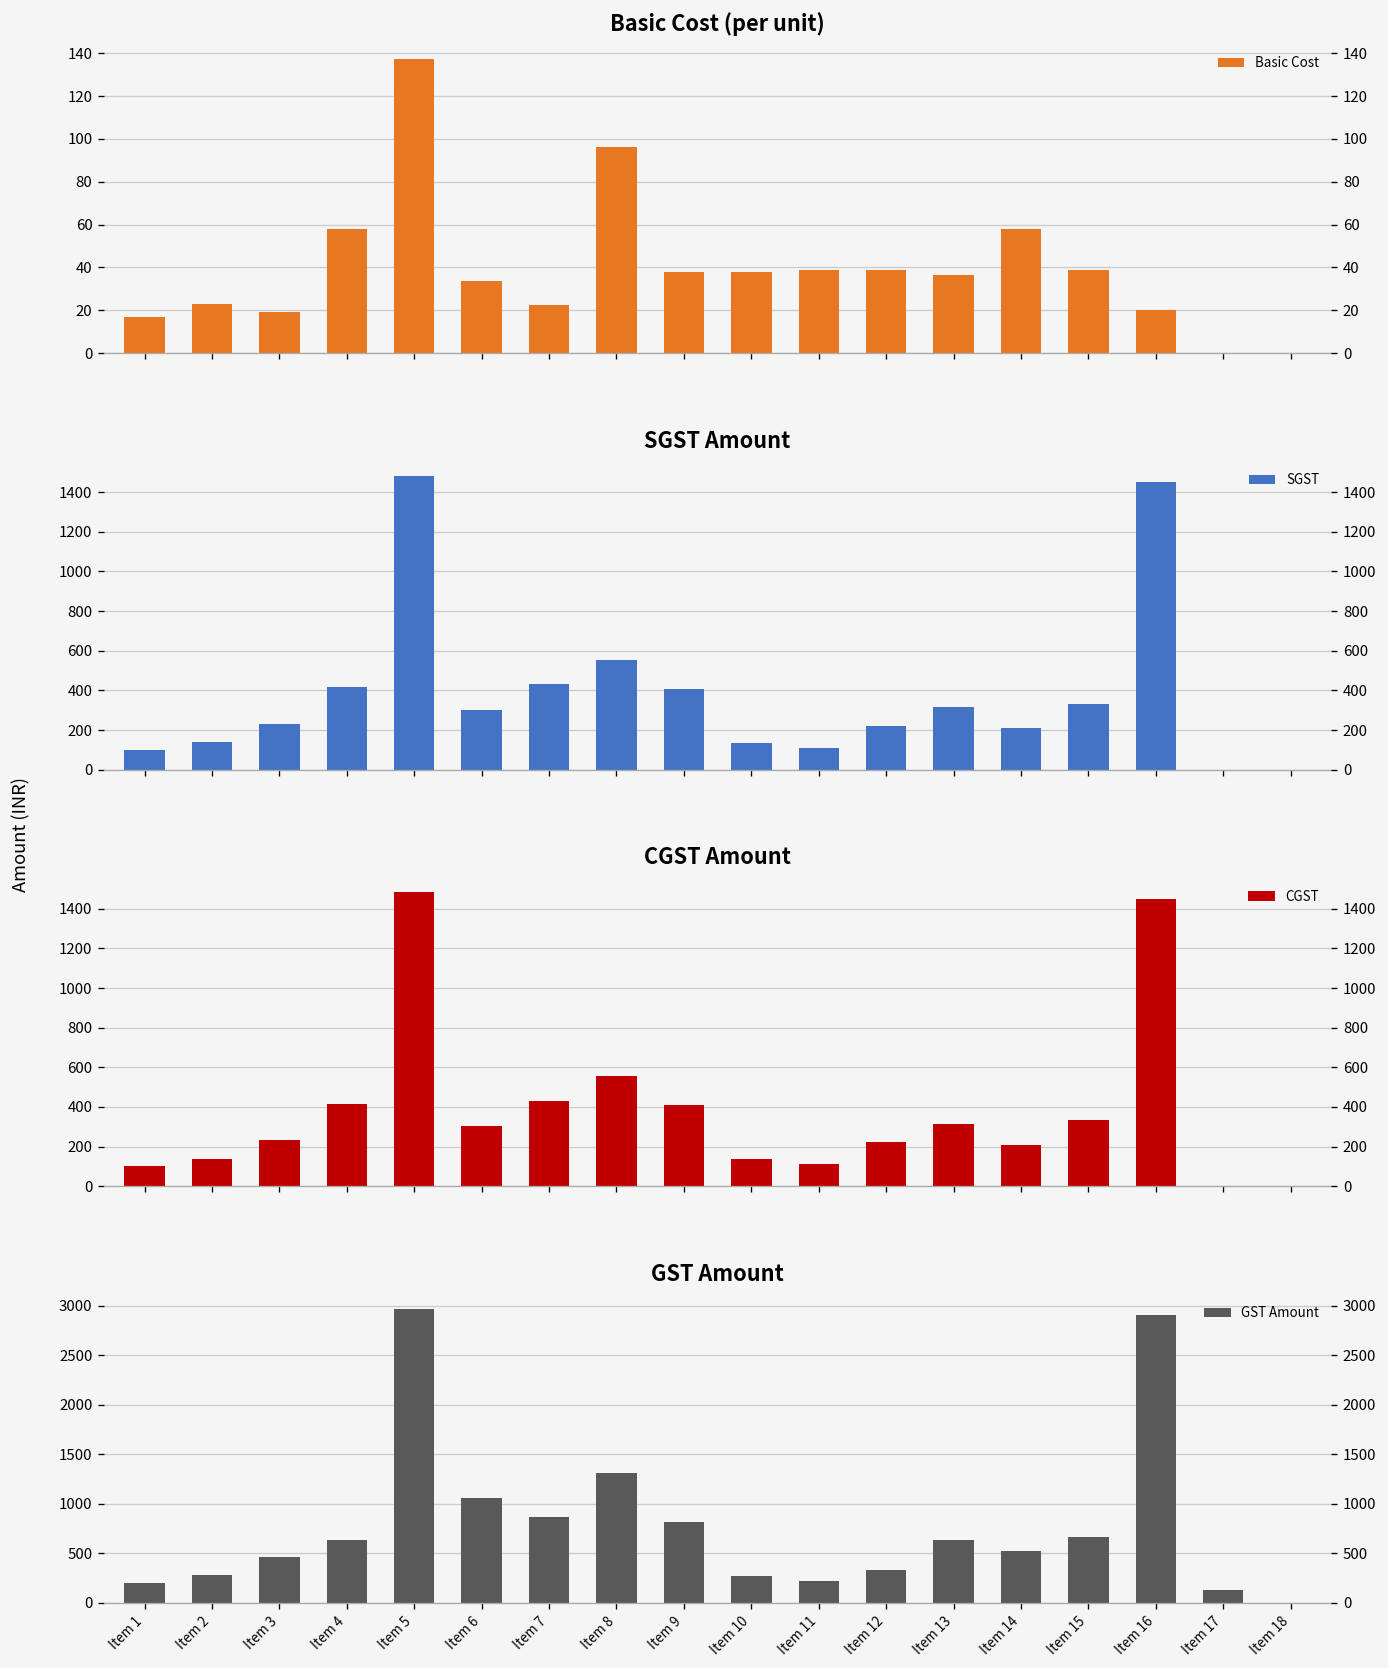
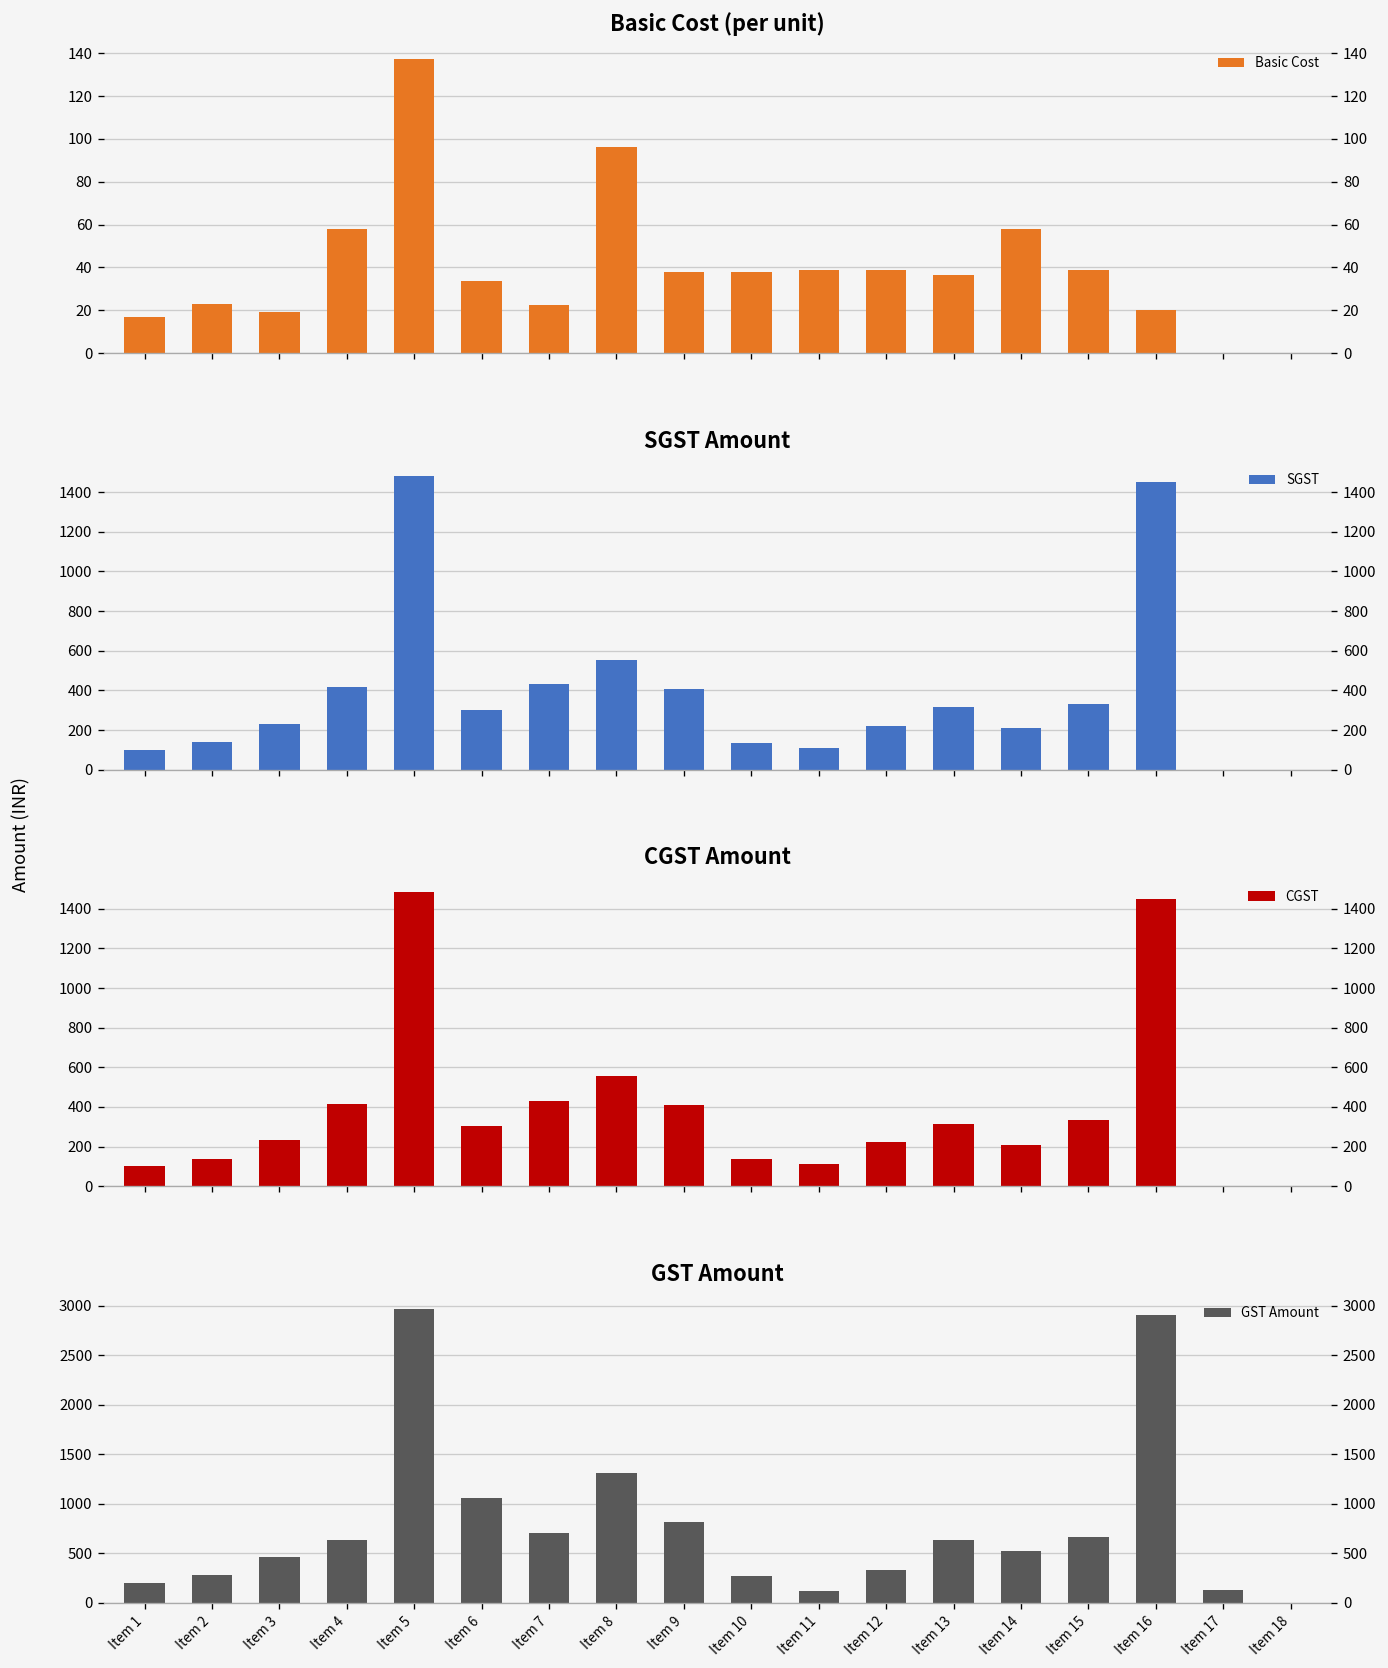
  {
    "GST Amount": {
      "Item 1": 200,
      "Item 2": 300,
      "Item 3": 500,
      "Item 4": 600,
      "Item 5": 3000,
      "Item 6": 1100,
-     "Item 7": 900,
+     "Item 7": 700,
      "Item 8": 1300,
      "Item 9": 800,
      "Item 10": 300,
-     "Item 11": 200,
+     "Item 11": 100,
      "Item 12": 300,
      "Item 13": 600,
      "Item 14": 500,
      "Item 15": 700,
      "Item 16": 2900,
      "Item 17": 100
    }
  }
